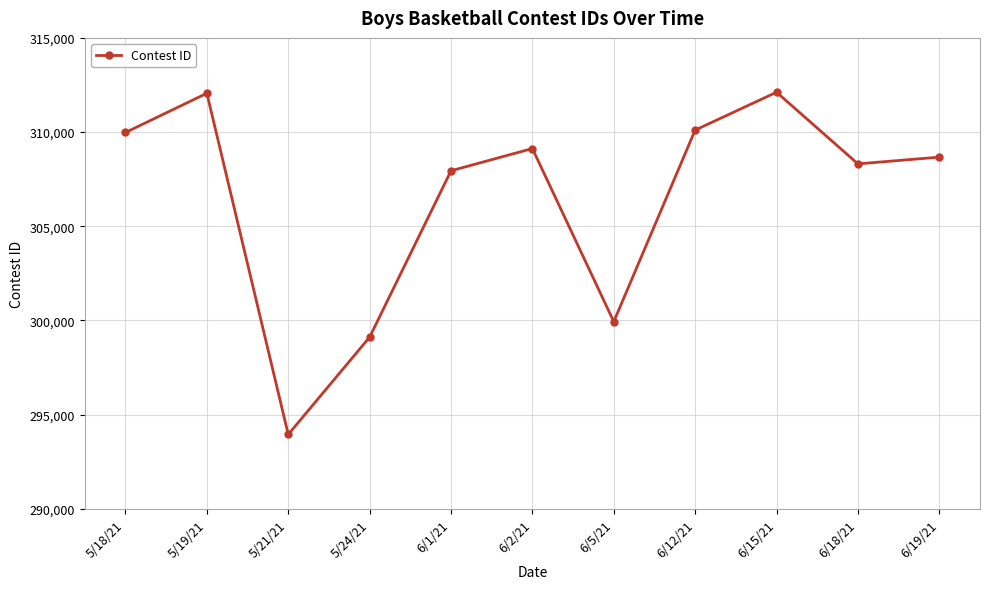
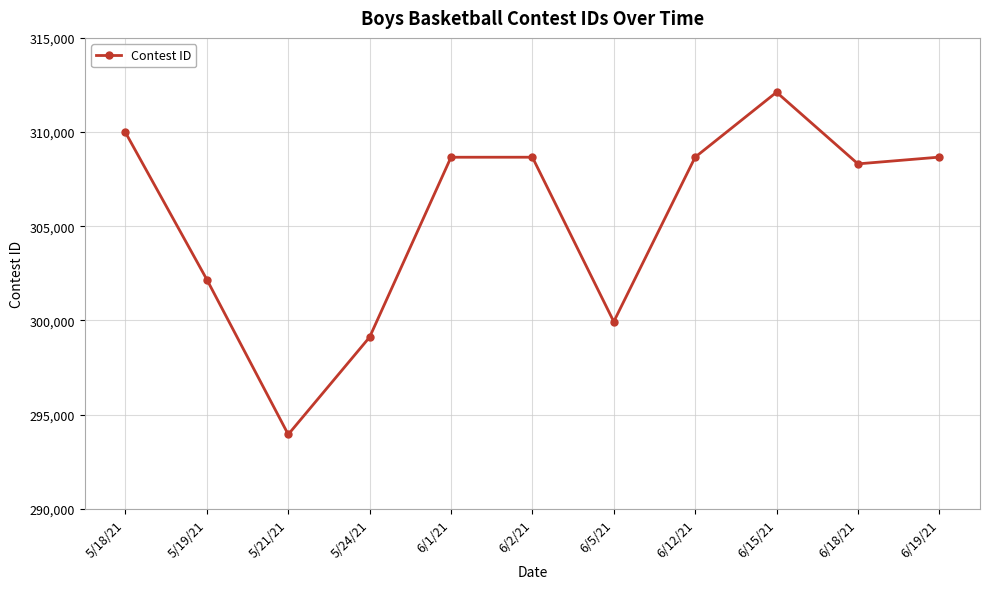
  {
    "5/18/21": "310,000",
-   "5/19/21": "312,100",
+   "5/19/21": "302,200",
    "5/21/21": "294,000",
    "5/24/21": "299,100",
-   "6/1/21": "307,900",
-   "6/2/21": "309,100",
+   "6/1/21": "308,700",
+   "6/2/21": "308,700",
    "6/5/21": "299,900",
-   "6/12/21": "310,100",
+   "6/12/21": "308,700",
    "6/15/21": "312,100",
    "6/18/21": "308,300",
    "6/19/21": "308,700"
  }
